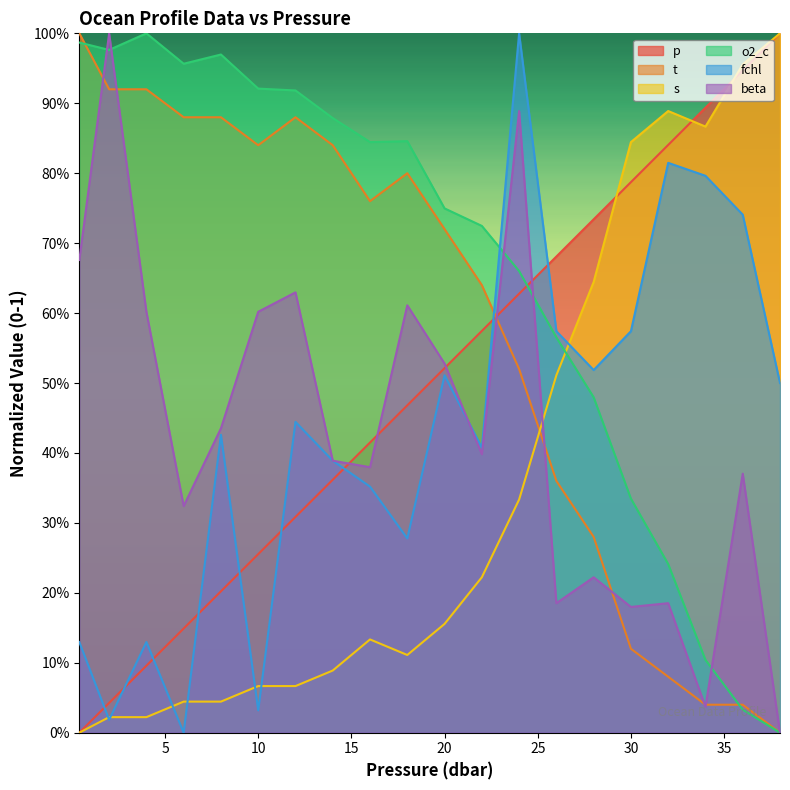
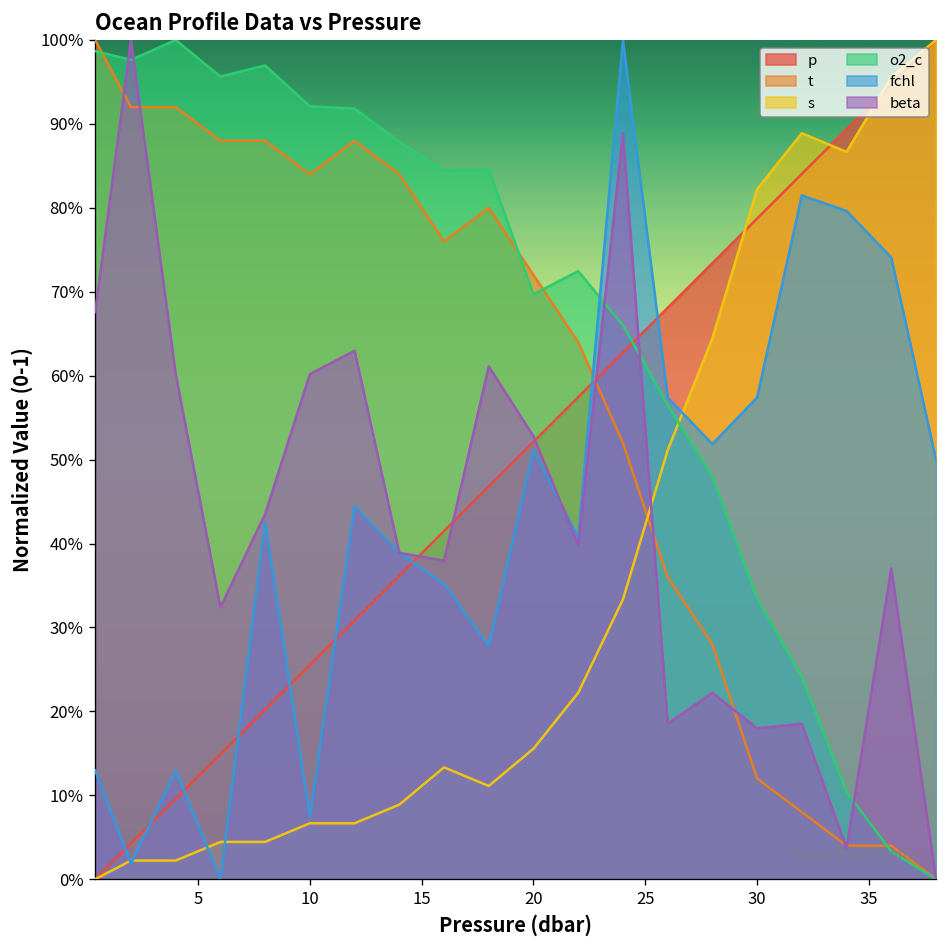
  {
    "s": {
      "10": "7%",
      "20": "16%",
-     "30": "84%"
+     "30": "82%"
    },
    "o2_c": {
      "10": "92%",
-     "20": "75%",
+     "20": "70%",
      "30": "33%"
    },
    "fchl": {
-     "10": "3%",
+     "10": "7%",
      "20": "51%",
      "30": "57%"
    },
    "beta": {
      "10": "60%",
      "20": "53%",
      "30": "18%"
    }
  }
